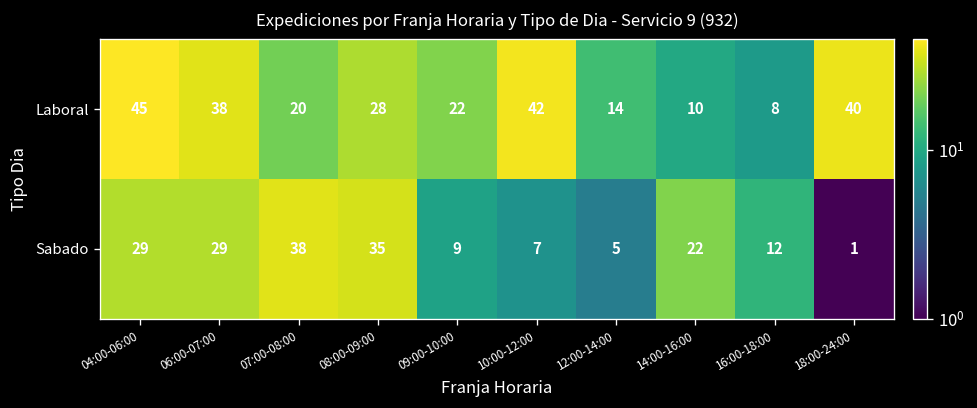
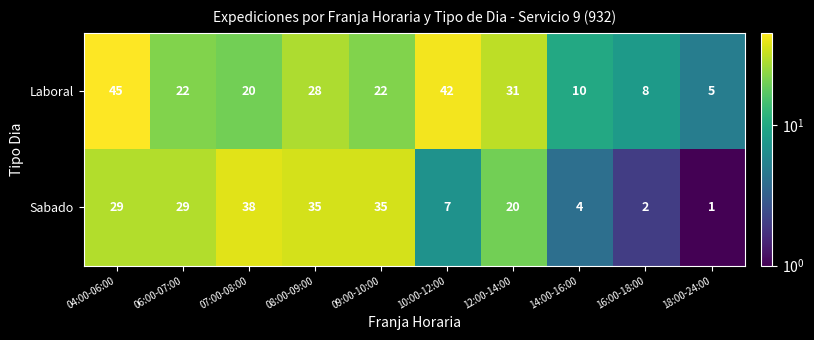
  {
    "Laboral": {
      "04:00-06:00": 45,
-     "06:00-07:00": 38,
+     "06:00-07:00": 22,
      "07:00-08:00": 20,
      "08:00-09:00": 28,
      "09:00-10:00": 22,
      "10:00-12:00": 42,
-     "12:00-14:00": 14,
+     "12:00-14:00": 31,
      "14:00-16:00": 10,
      "16:00-18:00": 8,
-     "18:00-24:00": 40
+     "18:00-24:00": 5
    },
    "Sabado": {
      "04:00-06:00": 29,
      "06:00-07:00": 29,
      "07:00-08:00": 38,
      "08:00-09:00": 35,
-     "09:00-10:00": 9,
+     "09:00-10:00": 35,
      "10:00-12:00": 7,
-     "12:00-14:00": 5,
-     "14:00-16:00": 22,
-     "16:00-18:00": 12,
+     "12:00-14:00": 20,
+     "14:00-16:00": 4,
+     "16:00-18:00": 2,
      "18:00-24:00": 1
    }
  }
